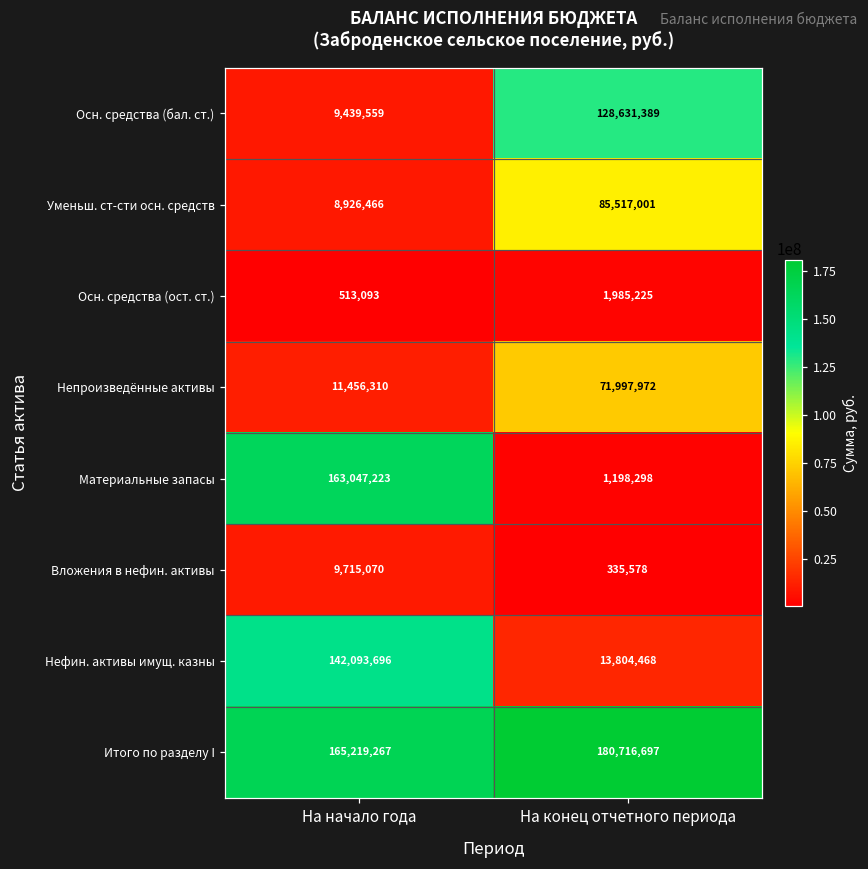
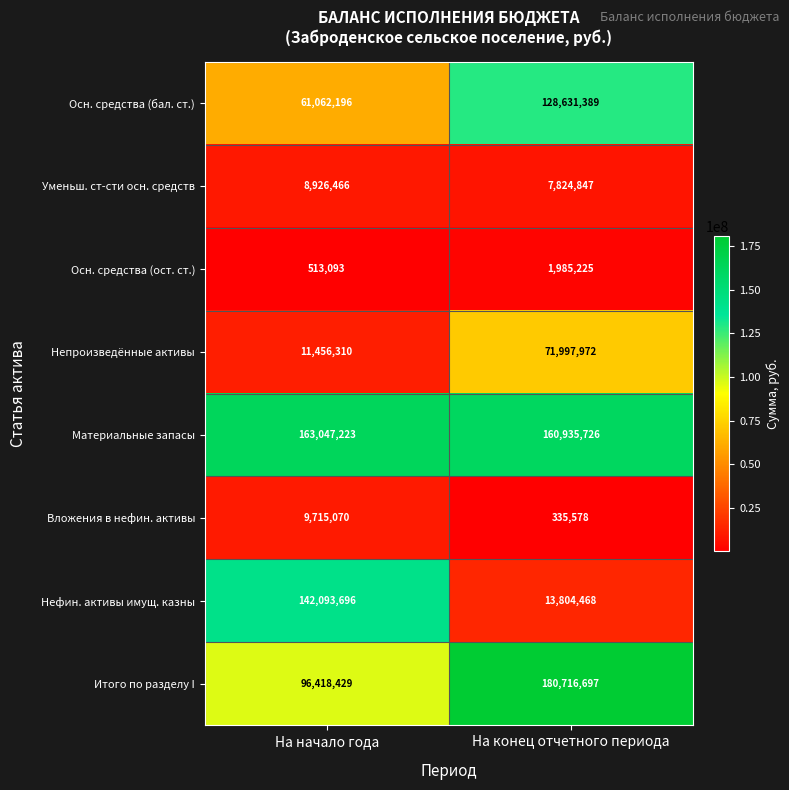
  {
    "Осн. средства (бал. ст.)": {
-     "На начало года": "9,439,559",
+     "На начало года": "61,062,196",
      "На конец отчетного периода": "128,631,389"
    },
    "Уменьш. ст-сти осн. средств": {
      "На начало года": "8,926,466",
-     "На конец отчетного периода": "85,517,001"
+     "На конец отчетного периода": "7,824,847"
    },
    "Осн. средства (ост. ст.)": {
      "На начало года": "513,093",
      "На конец отчетного периода": "1,985,225"
    },
    "Непроизведённые активы": {
      "На начало года": "11,456,310",
      "На конец отчетного периода": "71,997,972"
    },
    "Материальные запасы": {
      "На начало года": "163,047,223",
-     "На конец отчетного периода": "1,198,298"
+     "На конец отчетного периода": "160,935,726"
    },
    "Вложения в нефин. активы": {
      "На начало года": "9,715,070",
      "На конец отчетного периода": "335,578"
    },
    "Нефин. активы имущ. казны": {
      "На начало года": "142,093,696",
      "На конец отчетного периода": "13,804,468"
    },
    "Итого по разделу I": {
-     "На начало года": "165,219,267",
+     "На начало года": "96,418,429",
      "На конец отчетного периода": "180,716,697"
    }
  }
